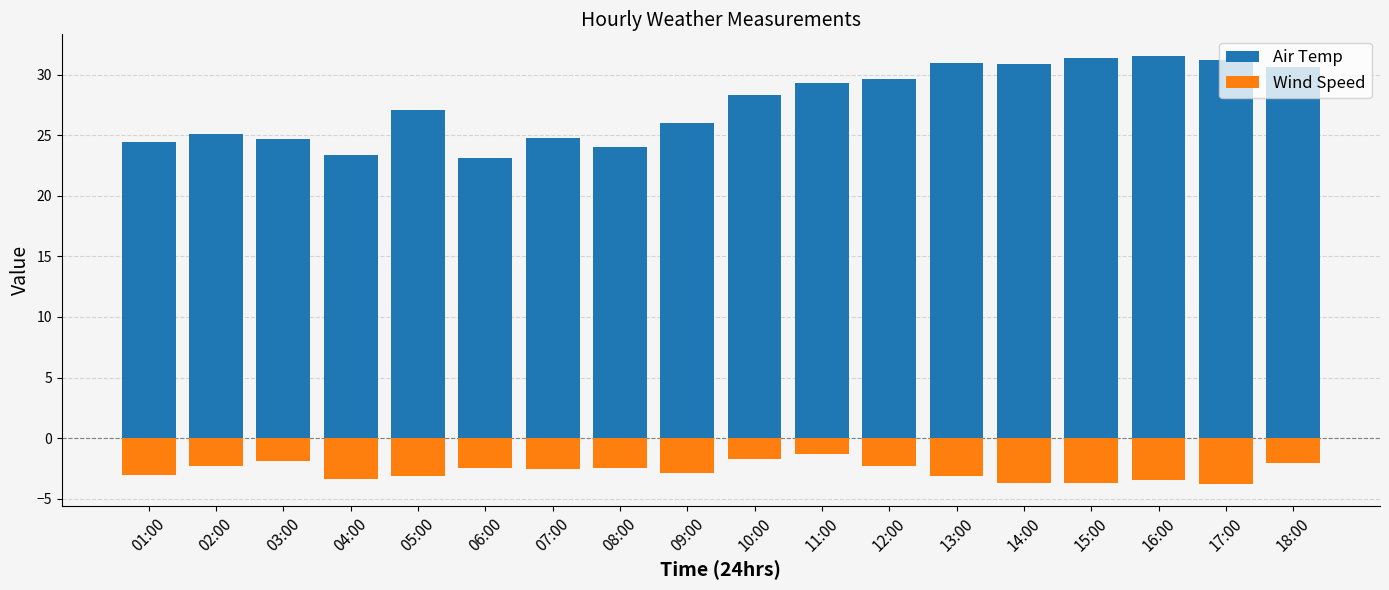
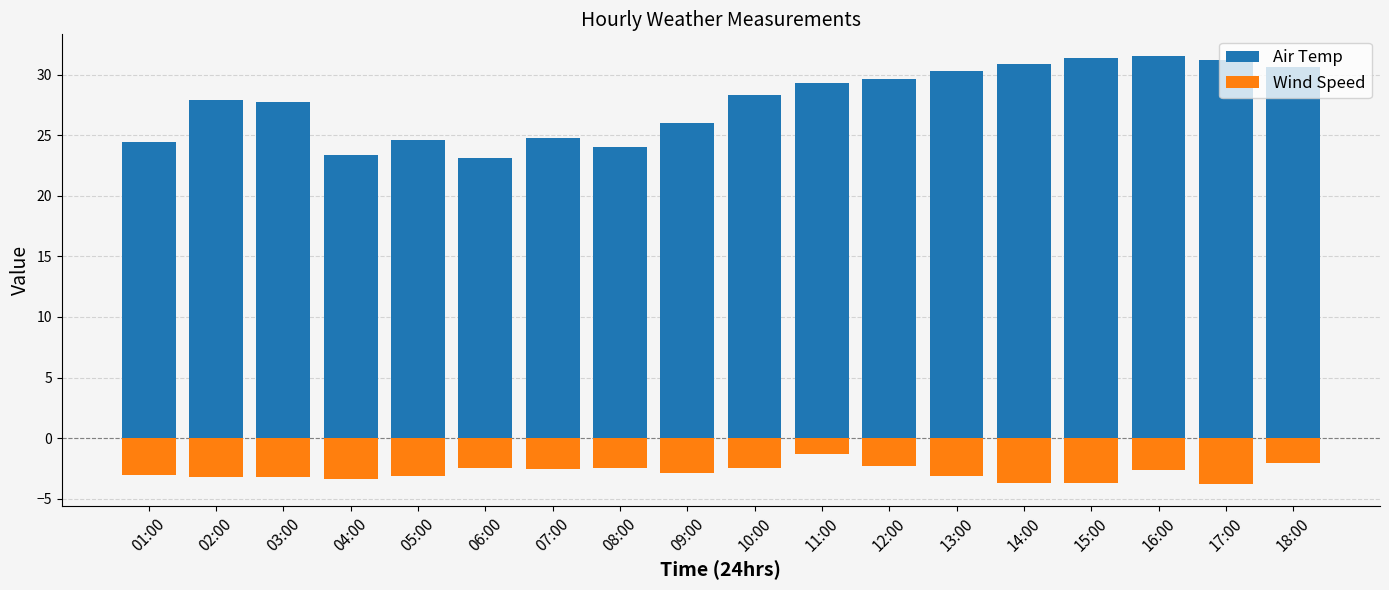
  {
    "Air Temp": {
      "01:00": 24.5,
-     "02:00": 25.1,
-     "03:00": 24.7,
+     "02:00": 27.9,
+     "03:00": 27.7,
      "04:00": 23.4,
-     "05:00": 27.1,
+     "05:00": 24.6,
      "06:00": 23.1,
      "07:00": 24.8,
      "08:00": 24.1,
      "09:00": 26.0,
      "10:00": 28.3,
      "11:00": 29.3,
      "12:00": 29.6,
-     "13:00": 31.0,
+     "13:00": 30.3,
      "14:00": 30.9,
      "15:00": 31.4,
      "16:00": 31.6
    },
    "Wind Speed": {
      "01:00": -3.0,
-     "02:00": -2.3,
-     "03:00": -1.9,
+     "02:00": -3.2,
+     "03:00": -3.2,
      "04:00": -3.4,
      "05:00": -3.1,
      "06:00": -2.5,
      "07:00": -2.6,
      "08:00": -2.4,
      "09:00": -2.9,
-     "10:00": -1.7,
+     "10:00": -2.5,
      "11:00": -1.3,
      "12:00": -2.3,
      "13:00": -3.1,
      "14:00": -3.7,
      "15:00": -3.7,
-     "16:00": -3.5,
+     "16:00": -2.6,
      "17:00": -3.8,
      "18:00": -2.1
    }
  }
